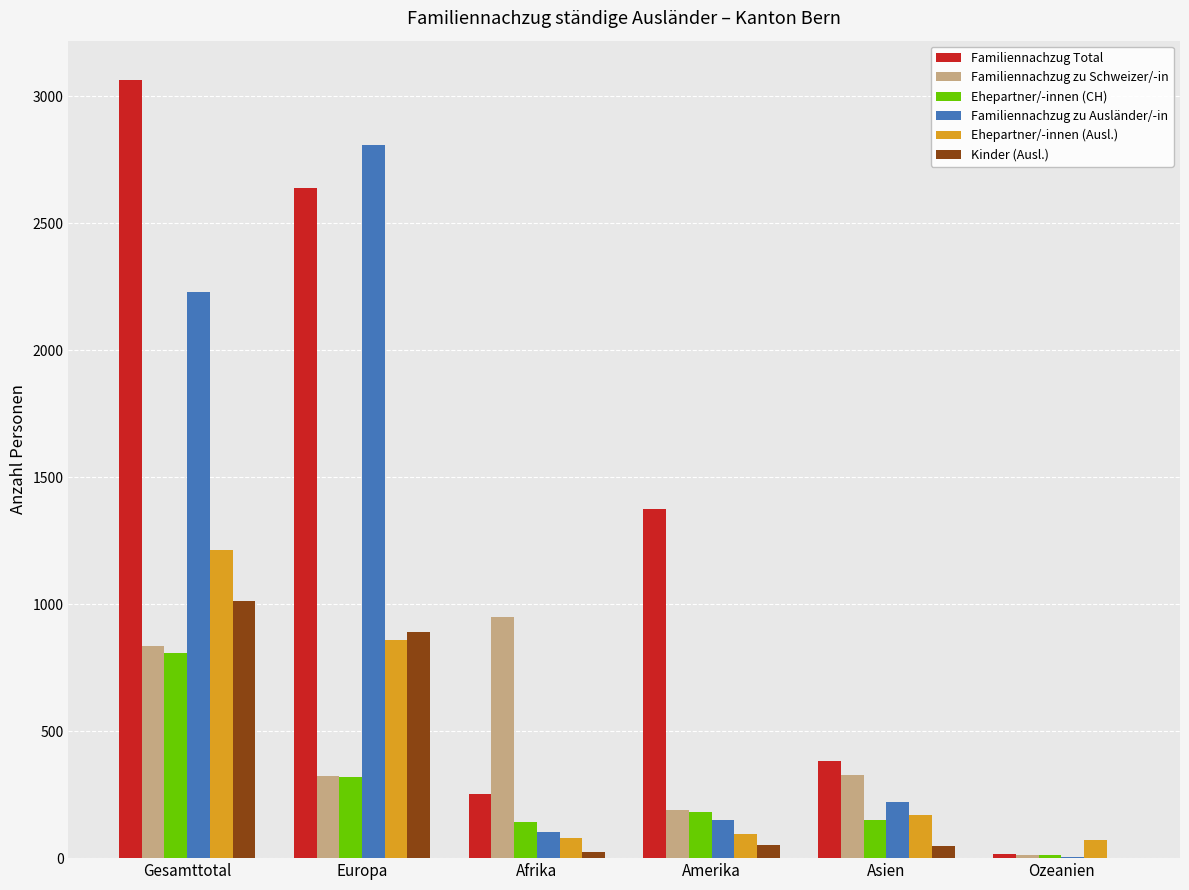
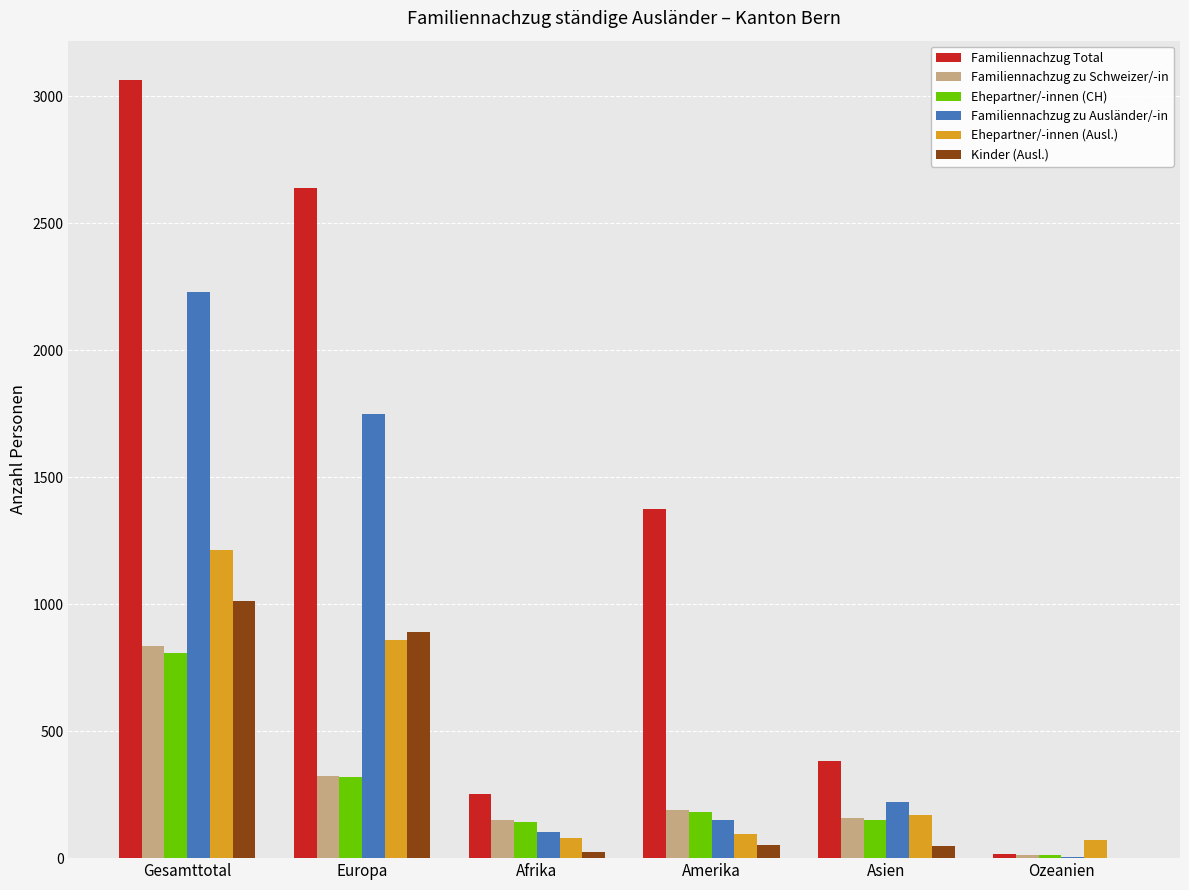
  {
    "Familiennachzug Total": {
      "Gesamttotal": 3070,
      "Europa": 2640,
      "Afrika": 250,
      "Amerika": 1370,
      "Asien": 380,
      "Ozeanien": 20
    },
    "Familiennachzug zu Schweizer/-in": {
      "Gesamttotal": 840,
      "Europa": 330,
-     "Afrika": 950,
+     "Afrika": 150,
      "Amerika": 190,
-     "Asien": 330,
+     "Asien": 160,
      "Ozeanien": 10
    },
    "Ehepartner/-innen (CH)": {
      "Gesamttotal": 810,
      "Europa": 320,
      "Afrika": 140,
      "Amerika": 180,
      "Asien": 150,
      "Ozeanien": 10
    },
    "Familiennachzug zu Ausländer/-in": {
      "Gesamttotal": 2230,
-     "Europa": 2810,
+     "Europa": 1750,
      "Afrika": 100,
      "Amerika": 150,
      "Asien": 220
    },
    "Ehepartner/-innen (Ausl.)": {
      "Gesamttotal": 1210,
      "Europa": 860,
      "Afrika": 80,
      "Amerika": 100,
      "Asien": 170,
      "Ozeanien": 70
    },
    "Kinder (Ausl.)": {
      "Gesamttotal": 1010,
      "Europa": 890,
      "Afrika": 20,
      "Amerika": 50,
      "Asien": 50
    }
  }
